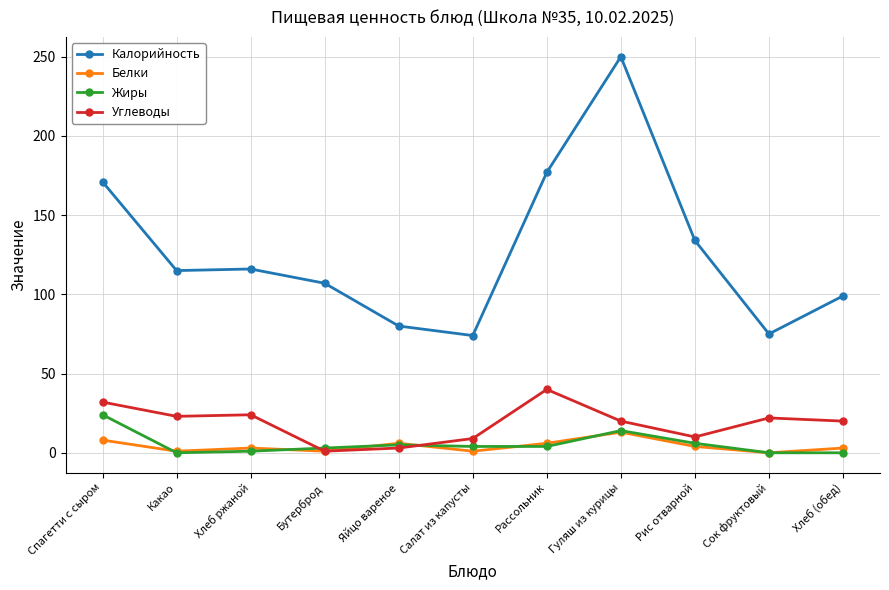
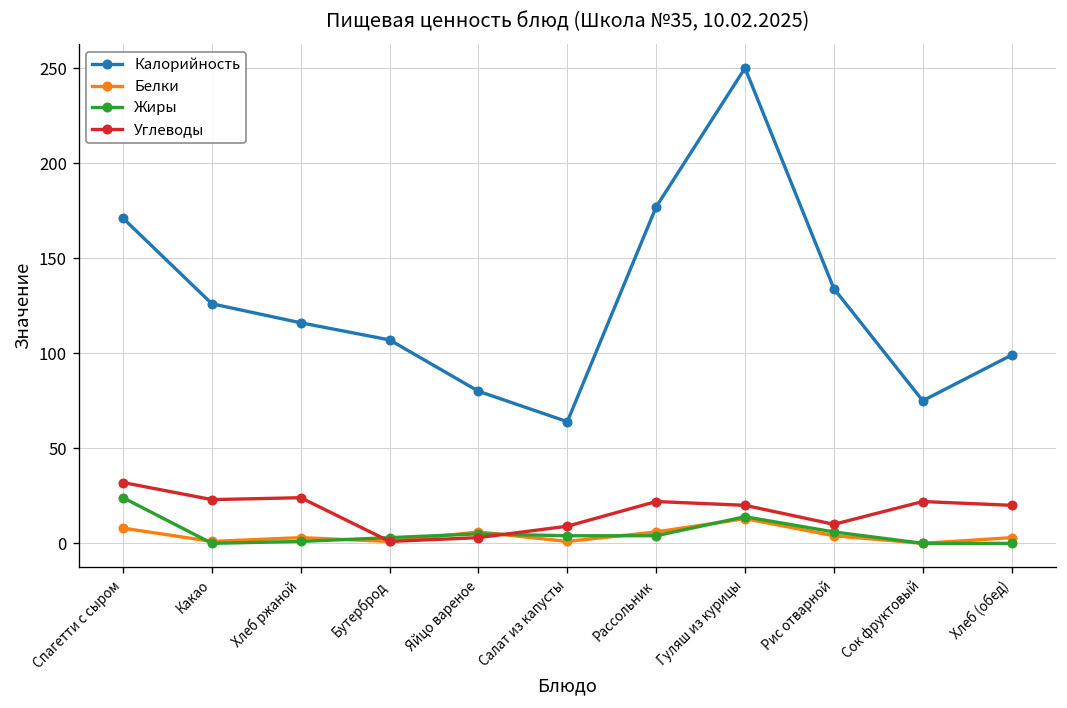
  {
    "Калорийность": {
      "Спагетти с сыром": 171,
-     "Какао": 115,
+     "Какао": 126,
      "Хлеб ржаной": 116,
      "Бутерброд": 107,
      "Яйцо вареное": 80,
-     "Салат из капусты": 74,
+     "Салат из капусты": 64,
      "Рассольник": 177,
      "Гуляш из курицы": 250,
      "Рис отварной": 134,
      "Сок фруктовый": 75,
      "Хлеб (обед)": 99
    },
    "Белки": {
      "Спагетти с сыром": 8,
      "Хлеб ржаной": 3,
      "Салат из капусты": 1,
      "Рассольник": 6,
      "Рис отварной": 4,
      "Хлеб (обед)": 3
    },
    "Жиры": {
      "Спагетти с сыром": 24,
      "Хлеб ржаной": 1,
      "Бутерброд": 3,
      "Салат из капусты": 4,
      "Рассольник": 4,
      "Рис отварной": 6,
      "Хлеб (обед)": 0
    },
    "Углеводы": {
      "Спагетти с сыром": 32,
      "Какао": 23,
      "Хлеб ржаной": 24,
      "Яйцо вареное": 3,
      "Салат из капусты": 9,
-     "Рассольник": 40,
+     "Рассольник": 22,
      "Гуляш из курицы": 20,
      "Рис отварной": 10,
      "Сок фруктовый": 22,
      "Хлеб (обед)": 20
    }
  }
